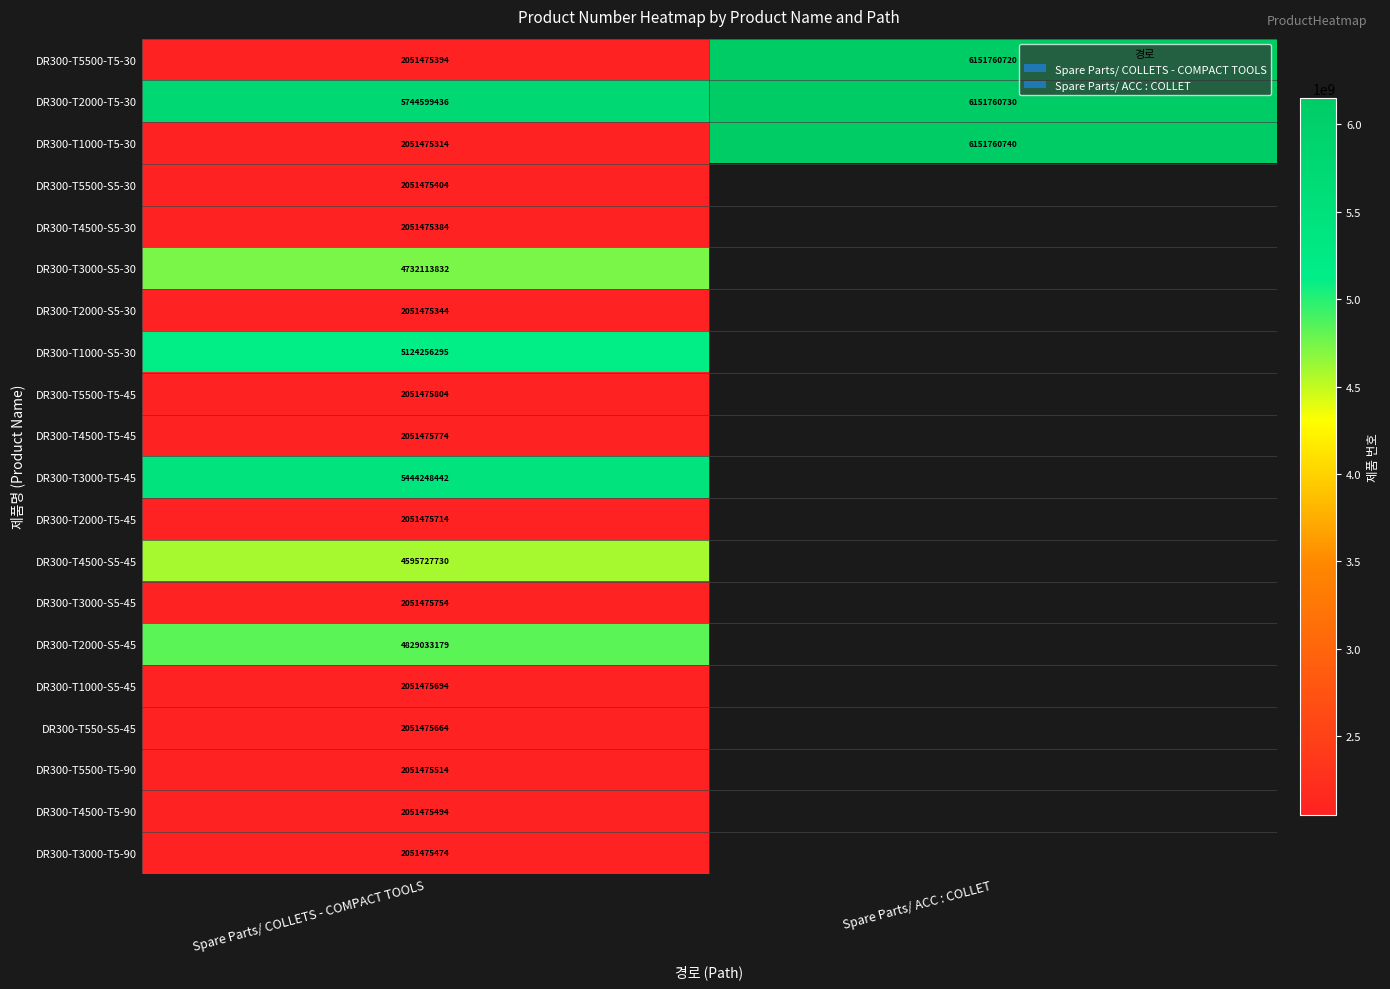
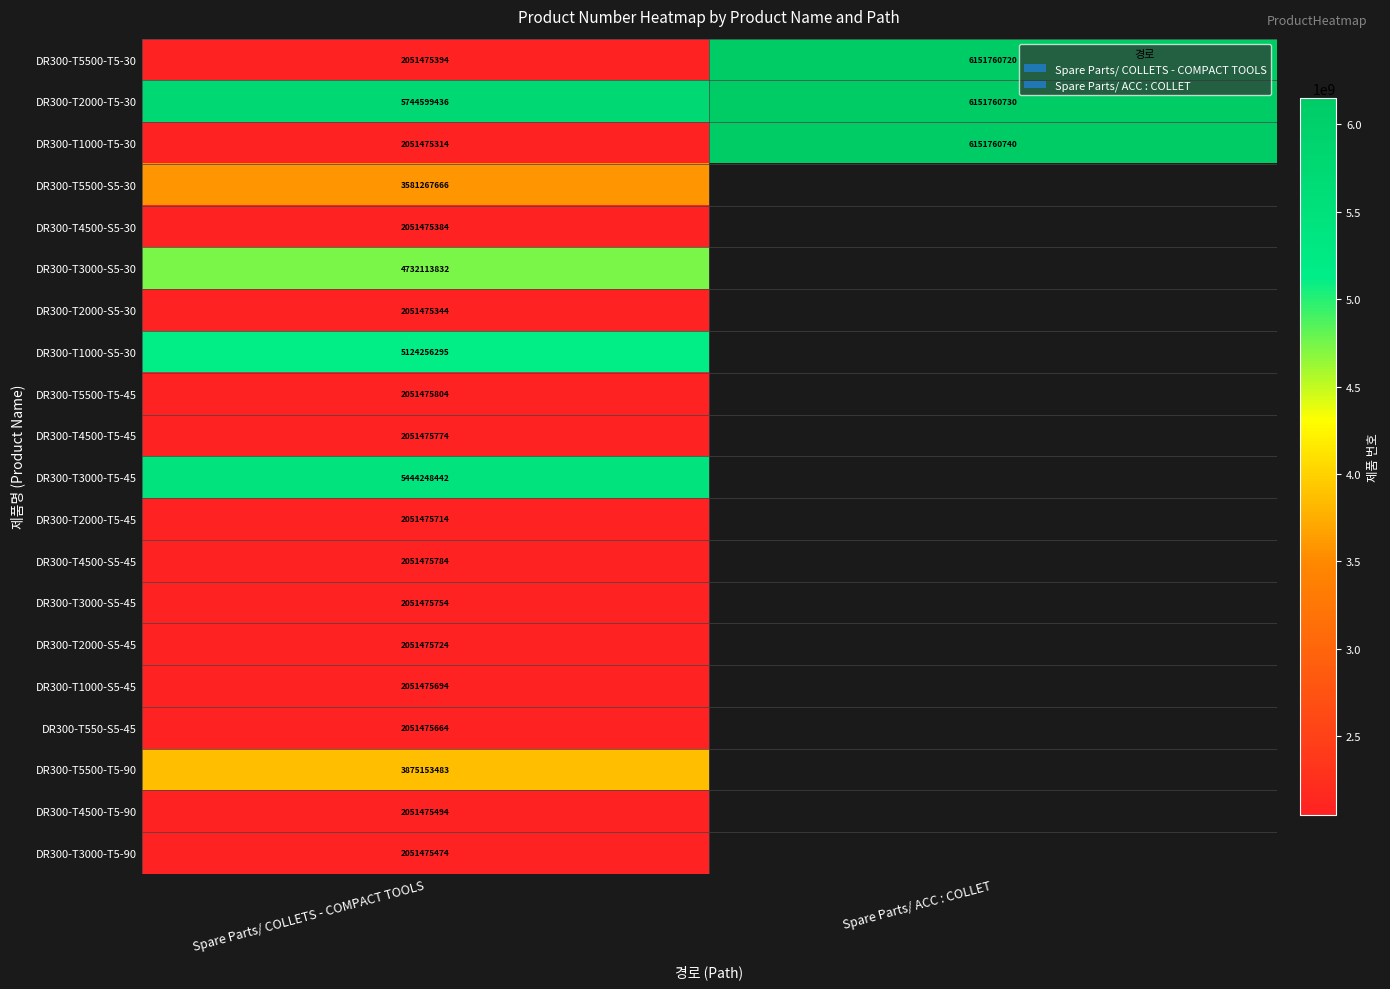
  {
    "DR300-T5500-T5-30": {
      "Spare Parts/ COLLETS - COMPACT TOOLS": 2051475394,
      "Spare Parts/ ACC : COLLET": 6151760720
    },
    "DR300-T2000-T5-30": {
      "Spare Parts/ COLLETS - COMPACT TOOLS": 5744599436,
      "Spare Parts/ ACC : COLLET": 6151760730
    },
    "DR300-T1000-T5-30": {
      "Spare Parts/ COLLETS - COMPACT TOOLS": 2051475314,
      "Spare Parts/ ACC : COLLET": 6151760740
    },
    "DR300-T5500-S5-30": {
-     "Spare Parts/ COLLETS - COMPACT TOOLS": 2051475404
+     "Spare Parts/ COLLETS - COMPACT TOOLS": 3581267666
    },
    "DR300-T4500-S5-30": {
      "Spare Parts/ COLLETS - COMPACT TOOLS": 2051475384
    },
    "DR300-T3000-S5-30": {
      "Spare Parts/ COLLETS - COMPACT TOOLS": 4732113832
    },
    "DR300-T2000-S5-30": {
      "Spare Parts/ COLLETS - COMPACT TOOLS": 2051475344
    },
    "DR300-T1000-S5-30": {
      "Spare Parts/ COLLETS - COMPACT TOOLS": 5124256295
    },
    "DR300-T5500-T5-45": {
      "Spare Parts/ COLLETS - COMPACT TOOLS": 2051475804
    },
    "DR300-T4500-T5-45": {
      "Spare Parts/ COLLETS - COMPACT TOOLS": 2051475774
    },
    "DR300-T3000-T5-45": {
      "Spare Parts/ COLLETS - COMPACT TOOLS": 5444248442
    },
    "DR300-T2000-T5-45": {
      "Spare Parts/ COLLETS - COMPACT TOOLS": 2051475714
    },
    "DR300-T4500-S5-45": {
-     "Spare Parts/ COLLETS - COMPACT TOOLS": 4595727730
+     "Spare Parts/ COLLETS - COMPACT TOOLS": 2051475784
    },
    "DR300-T3000-S5-45": {
      "Spare Parts/ COLLETS - COMPACT TOOLS": 2051475754
    },
    "DR300-T2000-S5-45": {
-     "Spare Parts/ COLLETS - COMPACT TOOLS": 4829033179
+     "Spare Parts/ COLLETS - COMPACT TOOLS": 2051475724
    },
    "DR300-T1000-S5-45": {
      "Spare Parts/ COLLETS - COMPACT TOOLS": 2051475694
    },
    "DR300-T550-S5-45": {
      "Spare Parts/ COLLETS - COMPACT TOOLS": 2051475664
    },
    "DR300-T5500-T5-90": {
-     "Spare Parts/ COLLETS - COMPACT TOOLS": 2051475514
+     "Spare Parts/ COLLETS - COMPACT TOOLS": 3875153483
    },
    "DR300-T4500-T5-90": {
      "Spare Parts/ COLLETS - COMPACT TOOLS": 2051475494
    },
    "DR300-T3000-T5-90": {
      "Spare Parts/ COLLETS - COMPACT TOOLS": 2051475474
    }
  }
